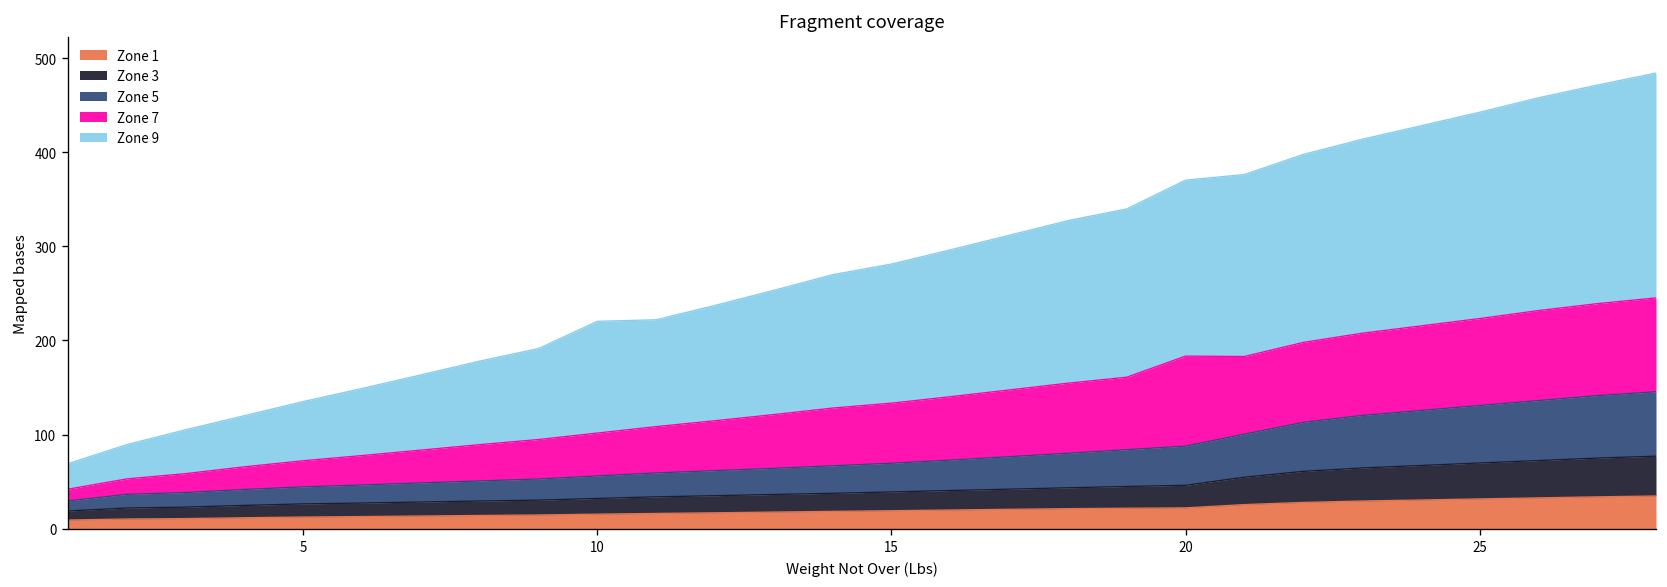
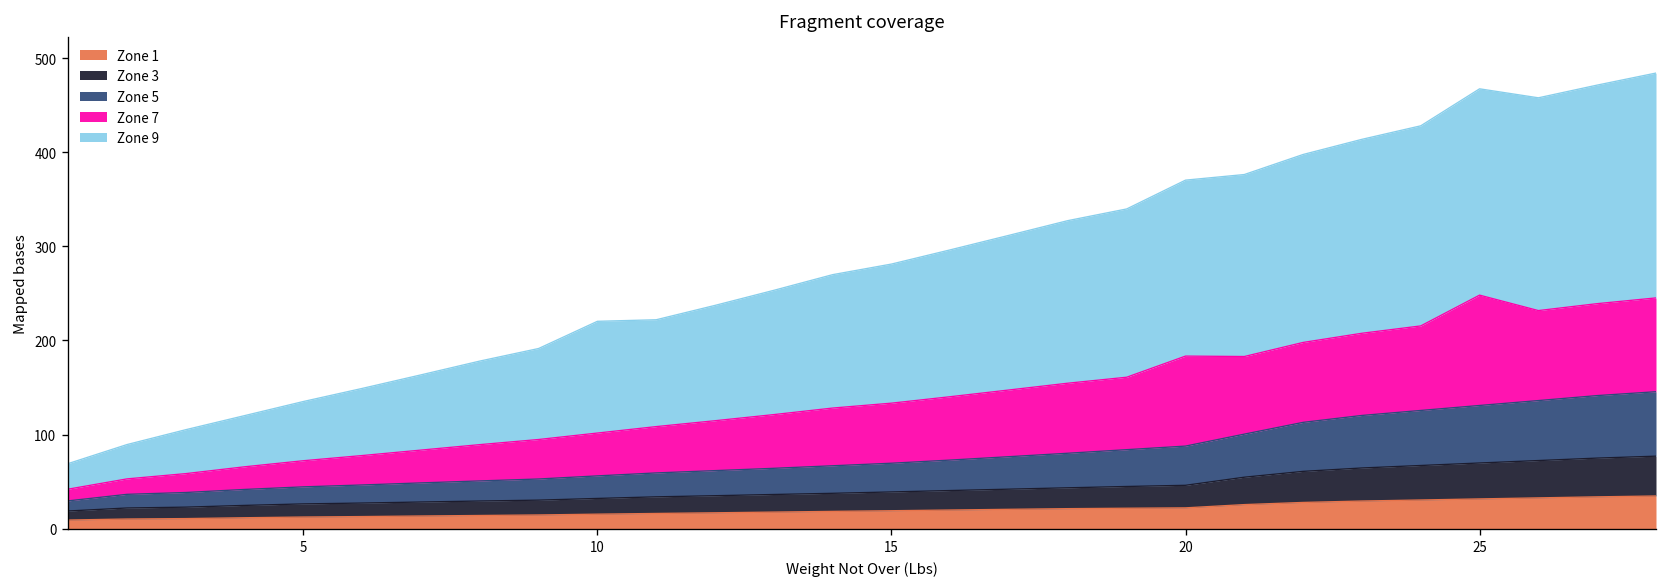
  {
    "Zone 1": {
      "5": 10,
      "10": 20,
      "15": 20,
      "20": 20,
      "25": 30
    },
    "Zone 3": {
      "5": 10,
      "10": 20,
      "15": 20,
      "20": 20,
      "25": 40
    },
    "Zone 5": {
      "5": 20,
      "10": 20,
      "15": 30,
      "20": 40,
      "25": 60
    },
    "Zone 7": {
      "5": 30,
      "10": 50,
      "15": 60,
      "20": 100,
-     "25": 90
+     "25": 120
    },
    "Zone 9": {
      "5": 60,
      "10": 120,
      "15": 150,
      "20": 190,
      "25": 220
    }
  }
